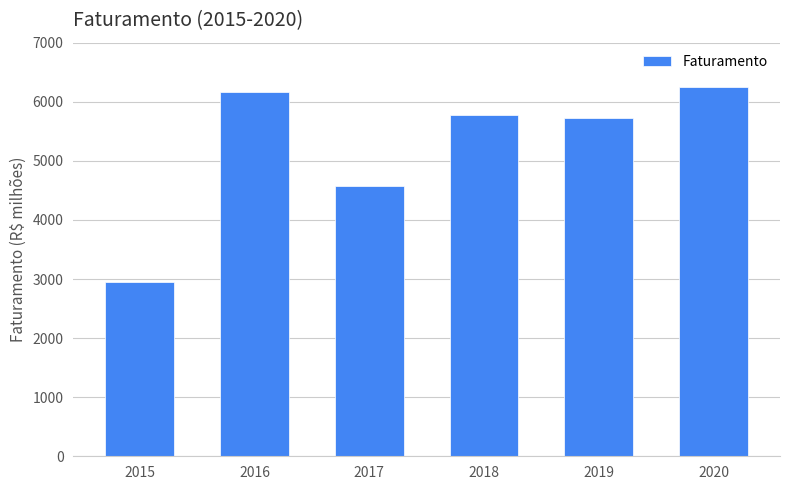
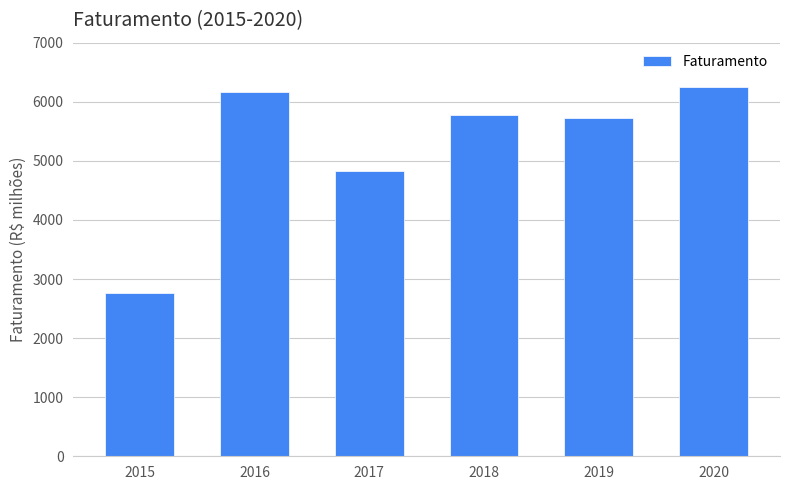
  {
-   "2015": 3000,
+   "2015": 2800,
    "2016": 6200,
-   "2017": 4600,
+   "2017": 4800,
    "2018": 5800,
    "2019": 5700,
    "2020": 6200
  }
